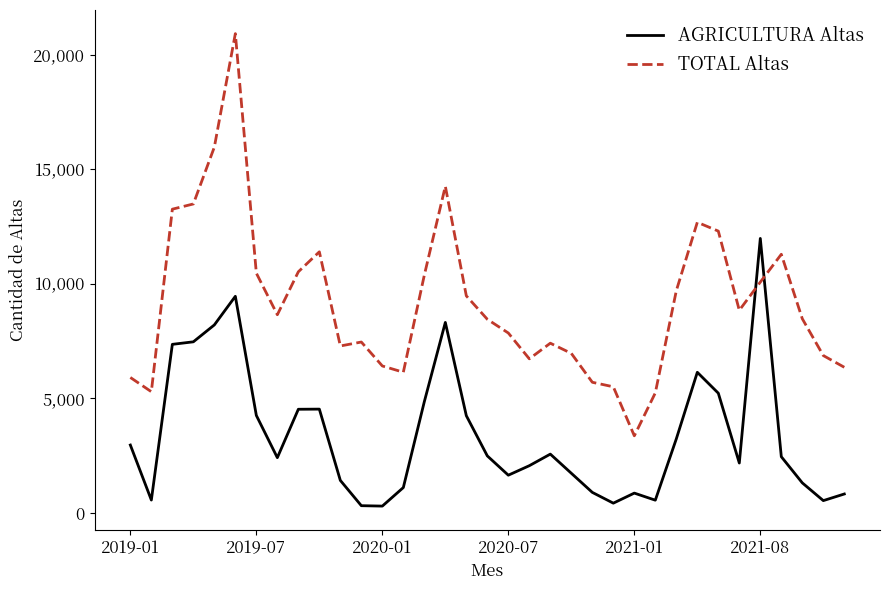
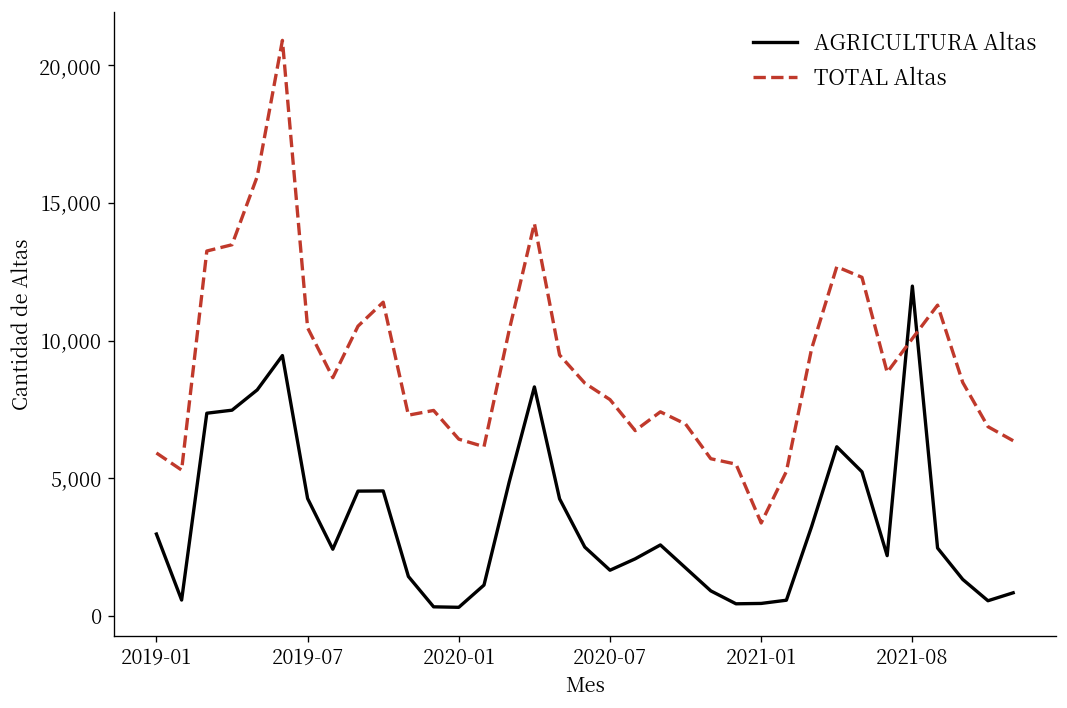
  {
    "AGRICULTURA Altas": {
      "2019-01": "3,000",
      "2019-07": "4,300",
      "2020-01": "300",
      "2020-07": "1,700",
-     "2021-01": "900",
+     "2021-01": "400",
      "2021-08": "12,000"
    },
    "TOTAL Altas": {
      "2019-01": "5,900",
      "2019-07": "10,500",
      "2020-01": "6,400",
      "2020-07": "7,900",
      "2021-01": "3,400",
      "2021-08": "10,100"
    }
  }
